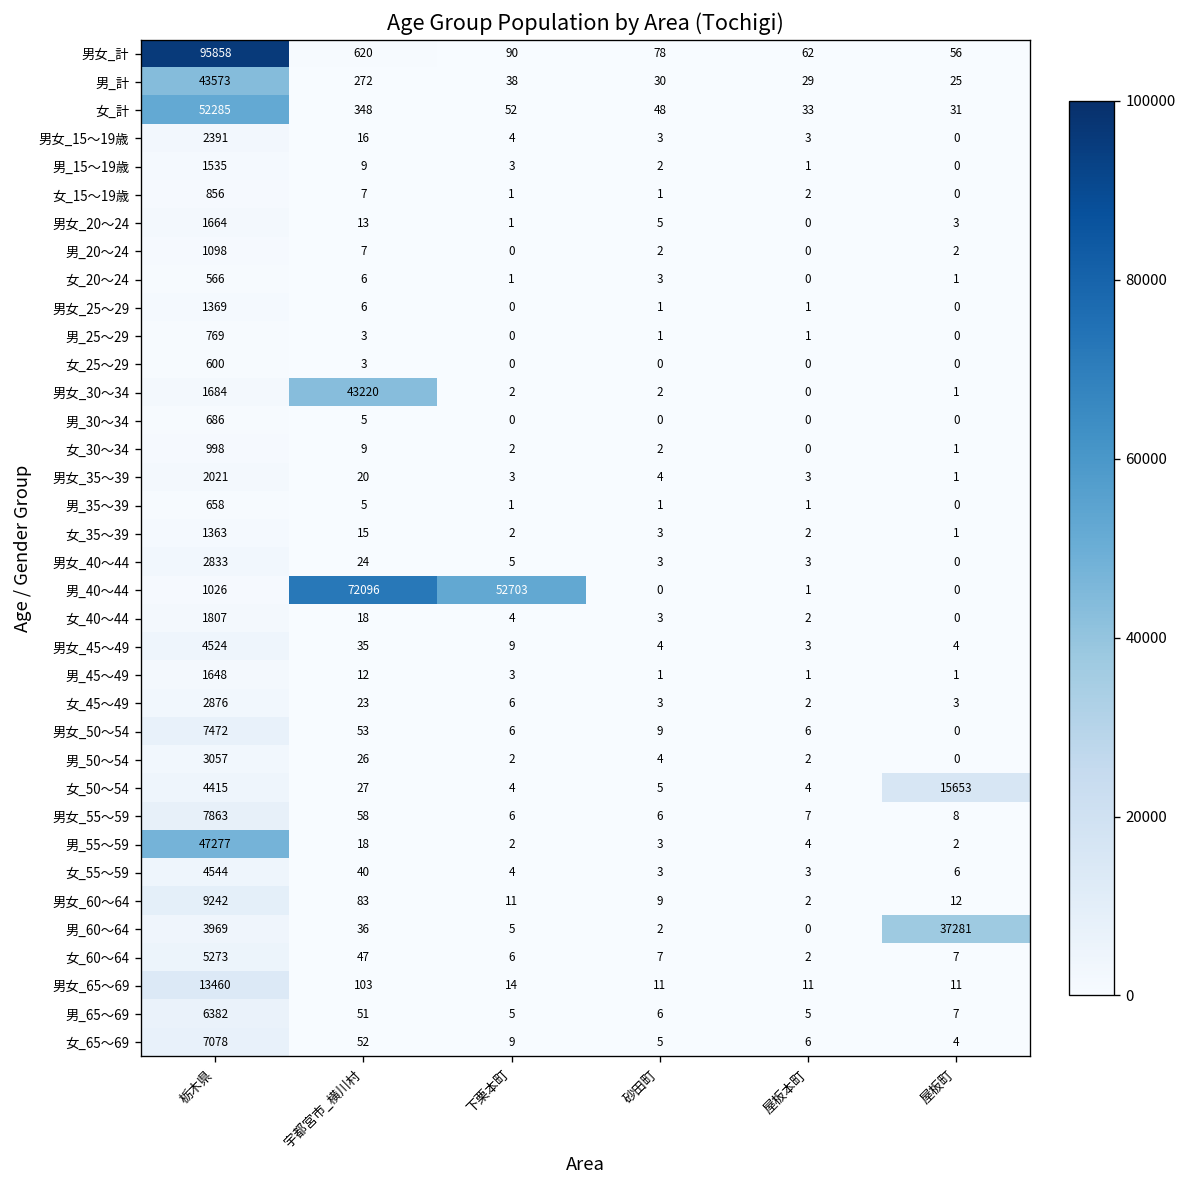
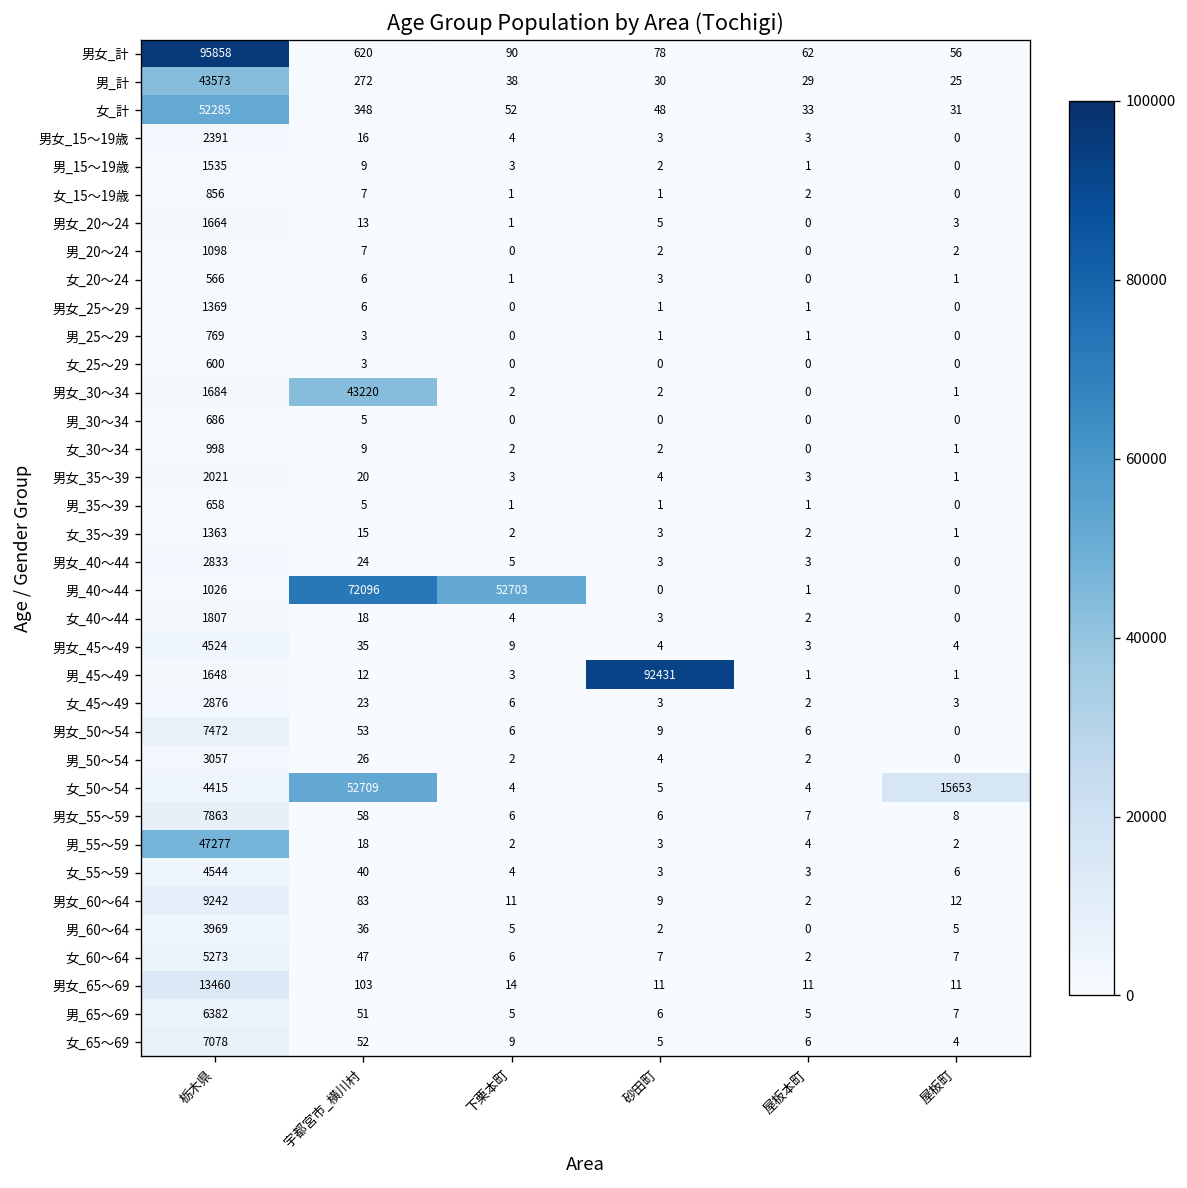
  {
    "男_45～49": {
      "栃木県": 1648,
      "宇都宮市_横川村": 12,
      "下栗本町": 3,
-     "砂田町": 1,
+     "砂田町": 92431,
      "屋板本町": 1,
      "屋板町": 1
    },
    "女_50～54": {
      "栃木県": 4415,
-     "宇都宮市_横川村": 27,
+     "宇都宮市_横川村": 52709,
      "下栗本町": 4,
      "砂田町": 5,
      "屋板本町": 4,
      "屋板町": 15653
    },
    "男_60～64": {
      "栃木県": 3969,
      "宇都宮市_横川村": 36,
      "下栗本町": 5,
      "砂田町": 2,
      "屋板本町": 0,
-     "屋板町": 37281
+     "屋板町": 5
    }
  }
